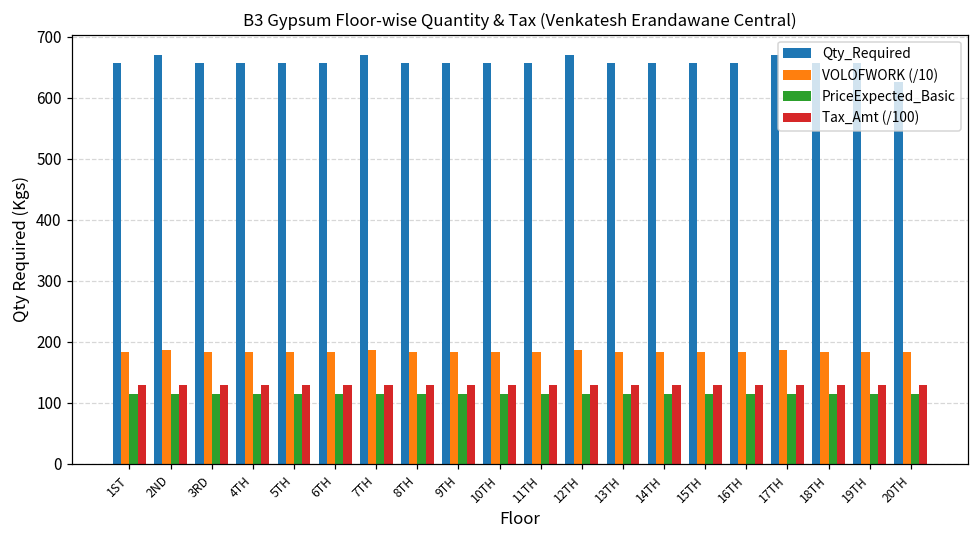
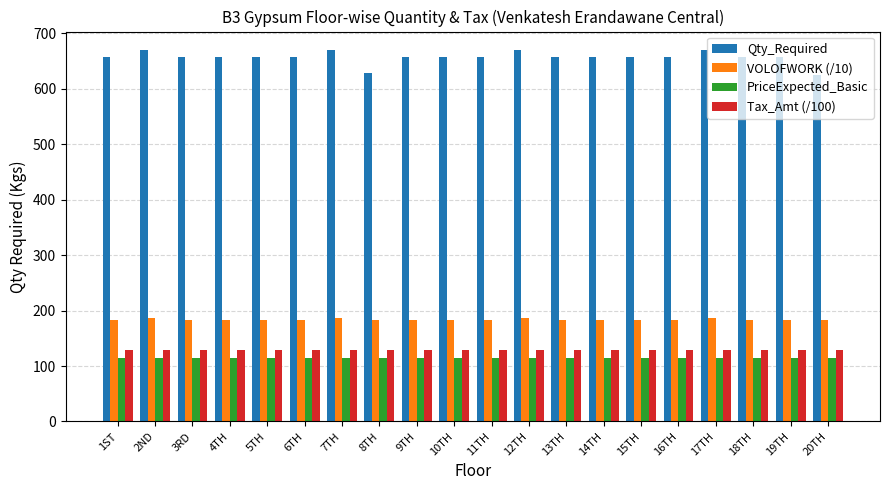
  {
    "Qty_Required": {
      "1ST": 660,
      "2ND": 670,
      "3RD": 660,
      "4TH": 660,
      "5TH": 660,
      "6TH": 660,
      "7TH": 670,
-     "8TH": 660,
+     "8TH": 630,
      "9TH": 660,
      "10TH": 660,
      "11TH": 660,
      "12TH": 670,
      "13TH": 660,
      "14TH": 660,
      "15TH": 660,
      "16TH": 660,
      "17TH": 670
    },
    "VOLOFWORK (/10)": {
      "1ST": 180,
      "2ND": 190,
      "3RD": 180,
      "4TH": 180,
      "5TH": 180,
      "6TH": 180,
      "7TH": 190,
      "8TH": 180,
      "9TH": 180,
      "10TH": 180,
      "11TH": 180,
      "12TH": 190,
      "13TH": 180,
      "14TH": 180,
      "15TH": 180,
      "16TH": 180,
      "17TH": 190,
      "18TH": 180,
      "19TH": 180,
      "20TH": 180
    },
    "PriceExpected_Basic": {
      "1ST": 120,
      "2ND": 120,
      "3RD": 120,
      "4TH": 120,
      "5TH": 120,
      "6TH": 120,
      "7TH": 120,
      "8TH": 120,
      "9TH": 120,
      "10TH": 120,
      "11TH": 120,
      "12TH": 120,
      "13TH": 120,
      "14TH": 120,
      "15TH": 120,
      "16TH": 120,
      "17TH": 120,
      "18TH": 120,
      "19TH": 120,
      "20TH": 120
    },
    "Tax_Amt (/100)": {
      "1ST": 130,
      "2ND": 130,
      "3RD": 130,
      "4TH": 130,
      "5TH": 130,
      "6TH": 130,
      "7TH": 130,
      "8TH": 130,
      "9TH": 130,
      "10TH": 130,
      "11TH": 130,
      "12TH": 130,
      "13TH": 130,
      "14TH": 130,
      "15TH": 130,
      "16TH": 130,
      "17TH": 130,
      "18TH": 130,
      "19TH": 130,
      "20TH": 130
    }
  }
